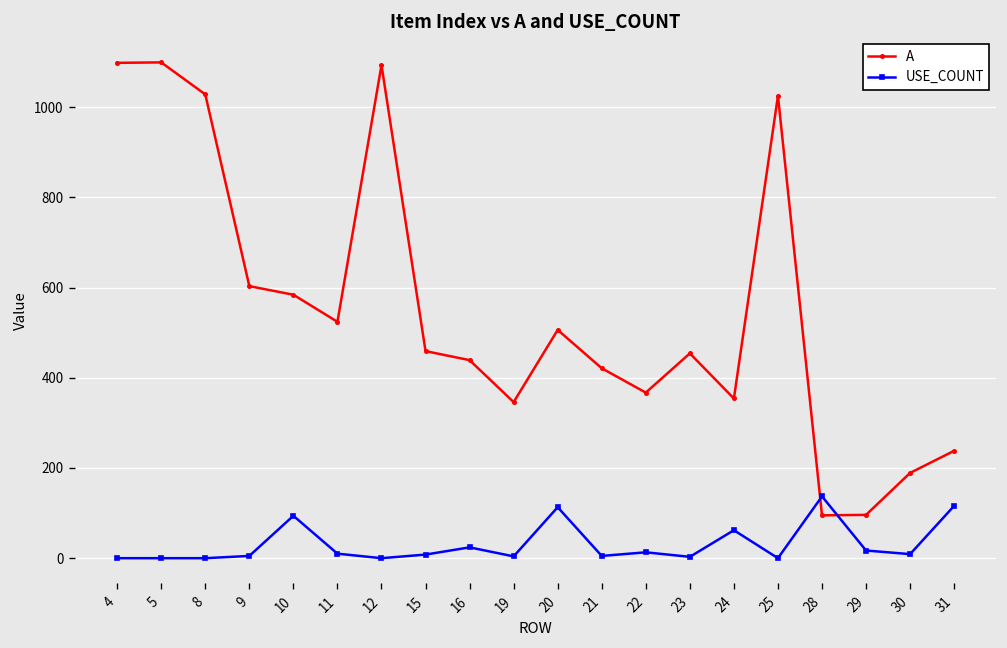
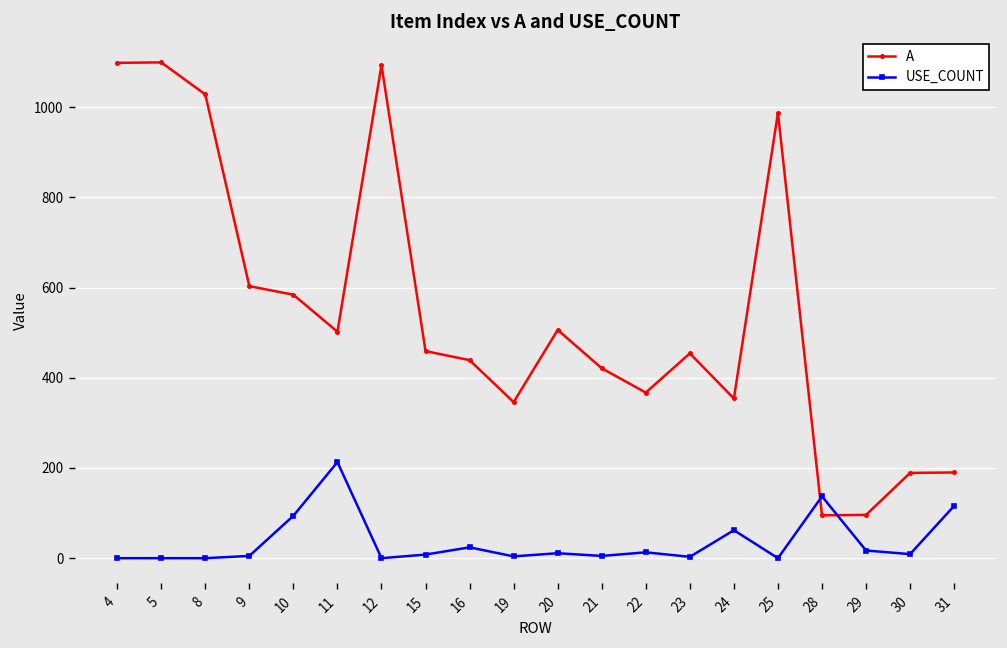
  {
    "A": {
      "4": 1100,
      "5": 1100,
      "8": 1030,
      "9": 600,
      "10": 580,
-     "11": 520,
+     "11": 500,
      "12": 1090,
      "15": 460,
      "16": 440,
      "19": 350,
      "20": 510,
      "21": 420,
      "22": 370,
      "23": 450,
      "24": 350,
-     "25": 1030,
+     "25": 990,
      "28": 100,
      "29": 100,
      "30": 190,
-     "31": 240
+     "31": 190
    },
    "USE_COUNT": {
      "4": 0,
      "5": 0,
      "8": 0,
      "9": 10,
      "10": 90,
-     "11": 10,
+     "11": 210,
      "12": 0,
      "15": 10,
      "16": 20,
      "19": 0,
-     "20": 110,
+     "20": 10,
      "21": 10,
      "22": 10,
      "23": 0,
      "24": 60,
      "25": 0,
      "28": 140,
      "29": 20,
      "30": 10,
      "31": 120
    }
  }
